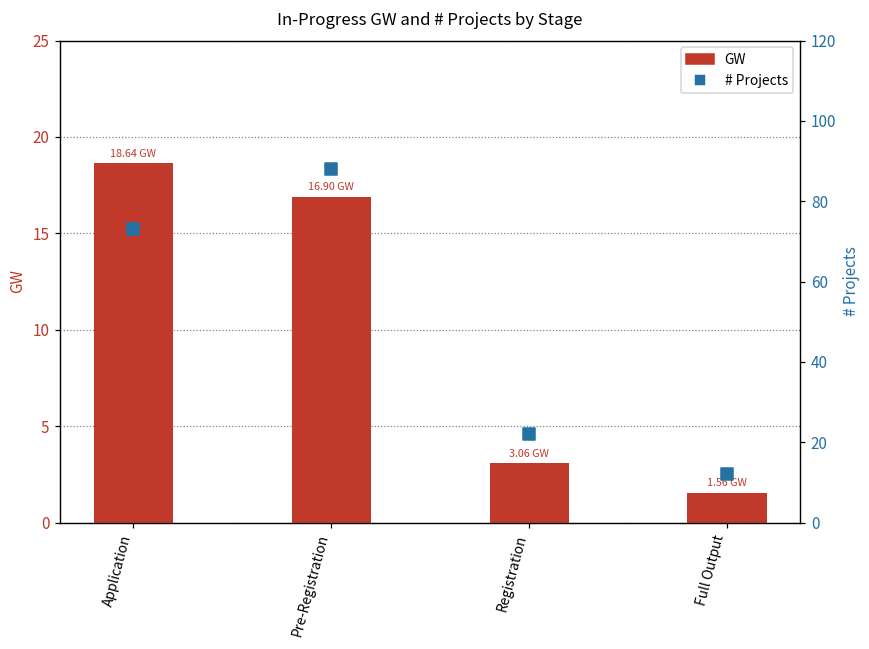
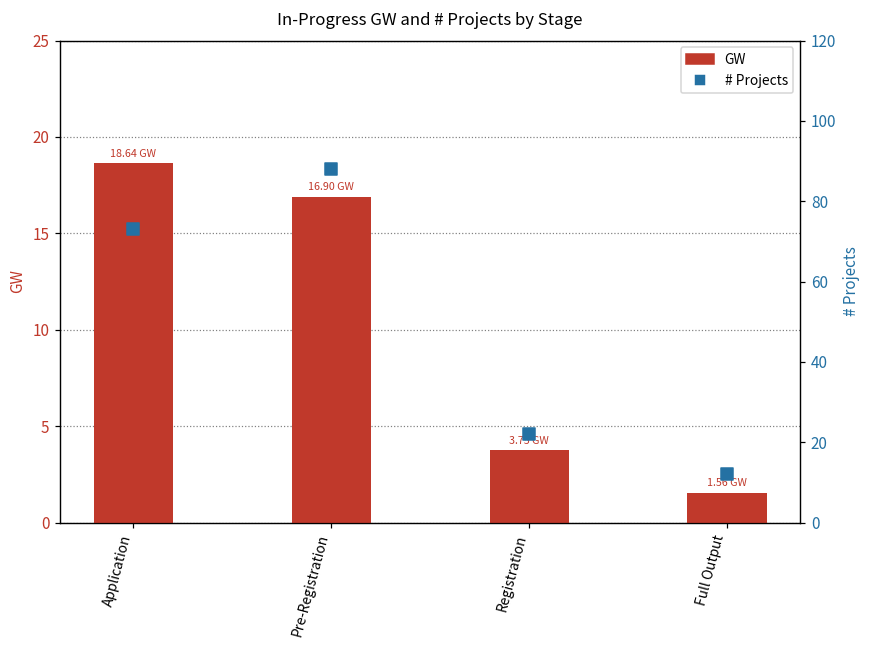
  {
    "GW": {
      "Application": 18.64,
      "Pre-Registration": 16.90,
-     "Registration": 3.06,
+     "Registration": 3.75,
      "Full Output": 1.56
    }
  }
